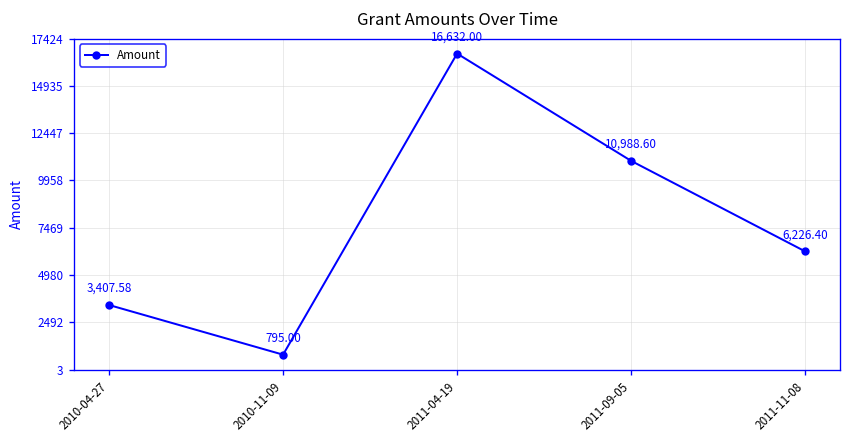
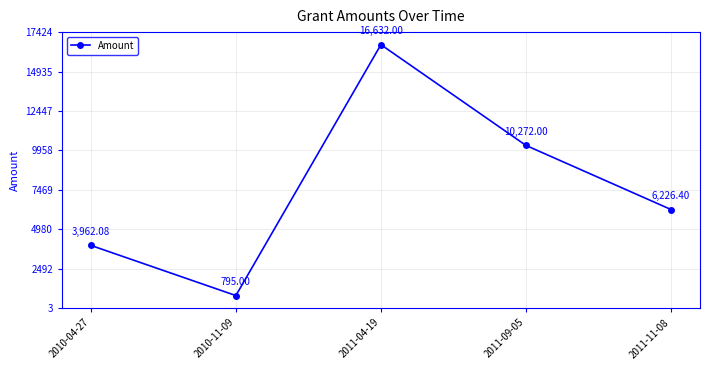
  {
-   "2010-04-27": "3,407.58",
+   "2010-04-27": "3,962.08",
    "2010-11-09": "795.00",
    "2011-04-19": "16,632.00",
-   "2011-09-05": "10,988.60",
+   "2011-09-05": "10,272.00",
    "2011-11-08": "6,226.40"
  }
